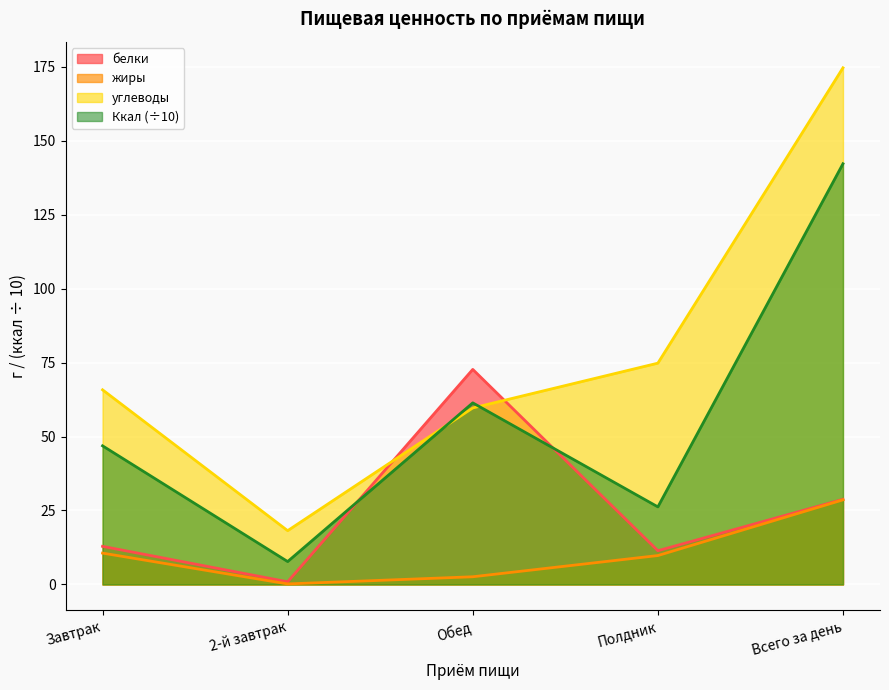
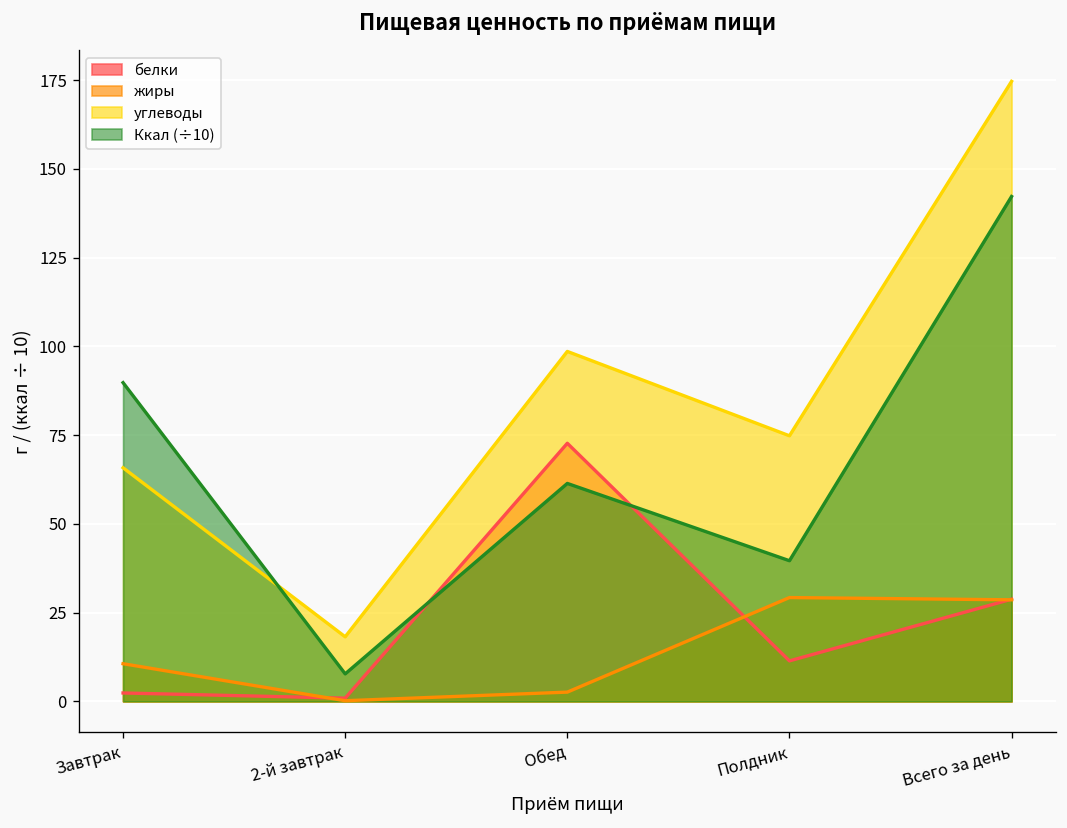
  {
    "белки": {
-     "Завтрак": 13,
+     "Завтрак": 2,
      "Обед": 73,
      "Полдник": 11
    },
    "жиры": {
      "Завтрак": 11,
      "Обед": 3,
-     "Полдник": 10
+     "Полдник": 29
    },
    "углеводы": {
      "Завтрак": 66,
      "2-й завтрак": 18,
-     "Обед": 60,
+     "Обед": 99,
      "Полдник": 75,
      "Всего за день": 175
    },
    "Ккал (÷10)": {
-     "Завтрак": 47,
+     "Завтрак": 90,
      "2-й завтрак": 8,
      "Обед": 61,
-     "Полдник": 26,
+     "Полдник": 40,
      "Всего за день": 142
    }
  }
